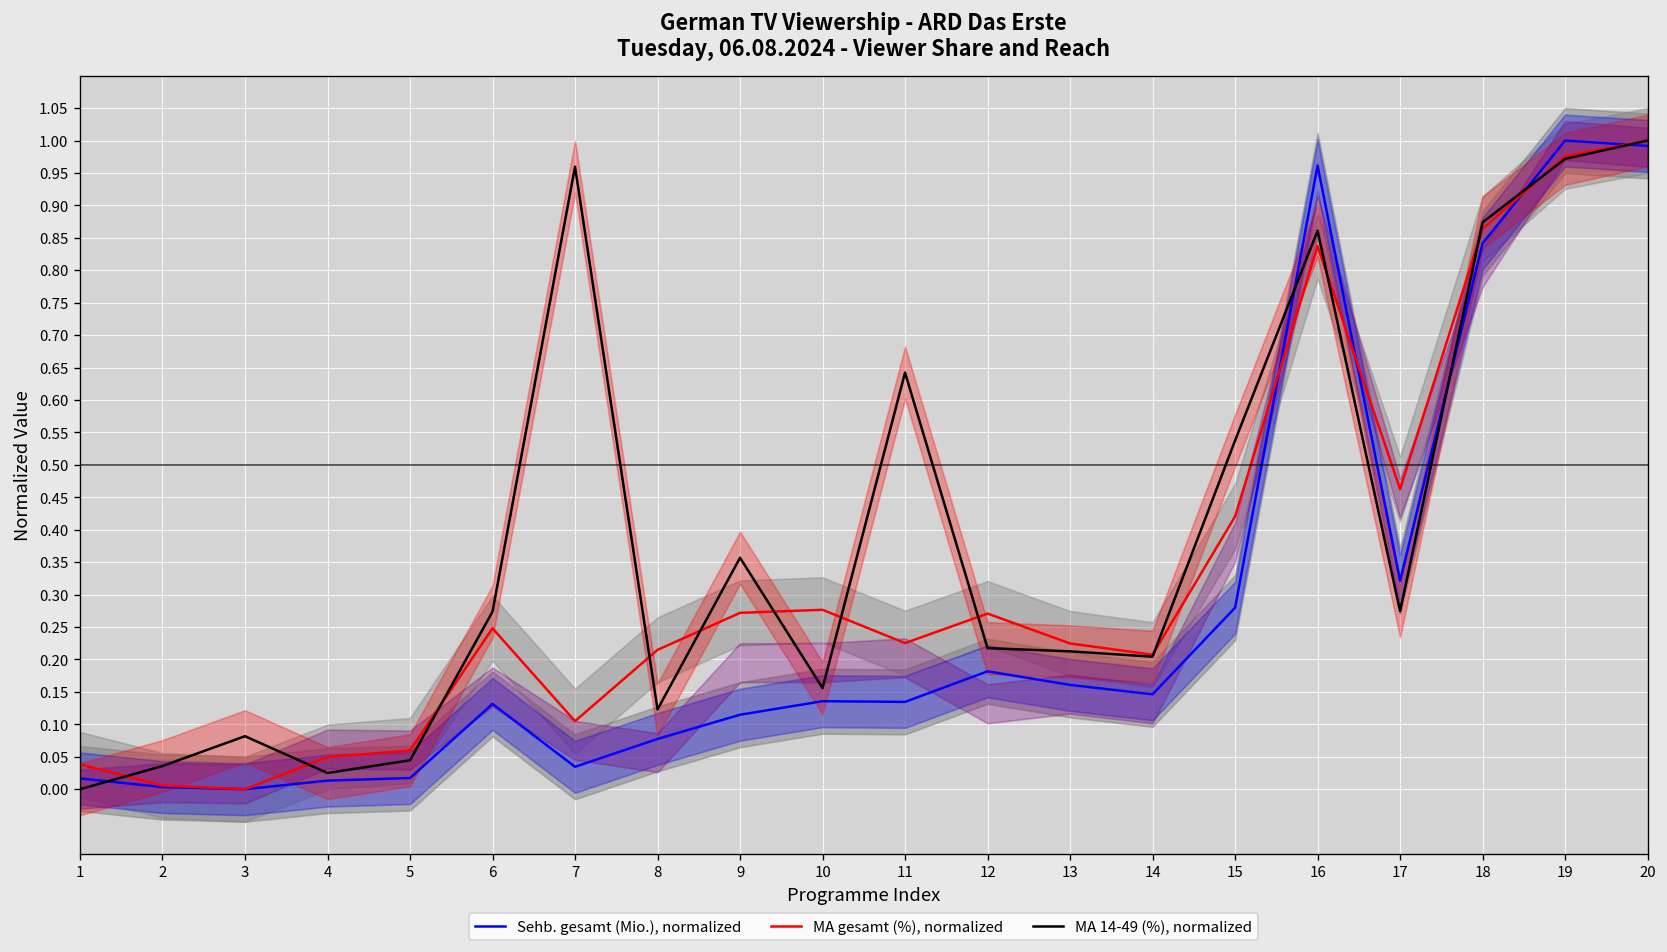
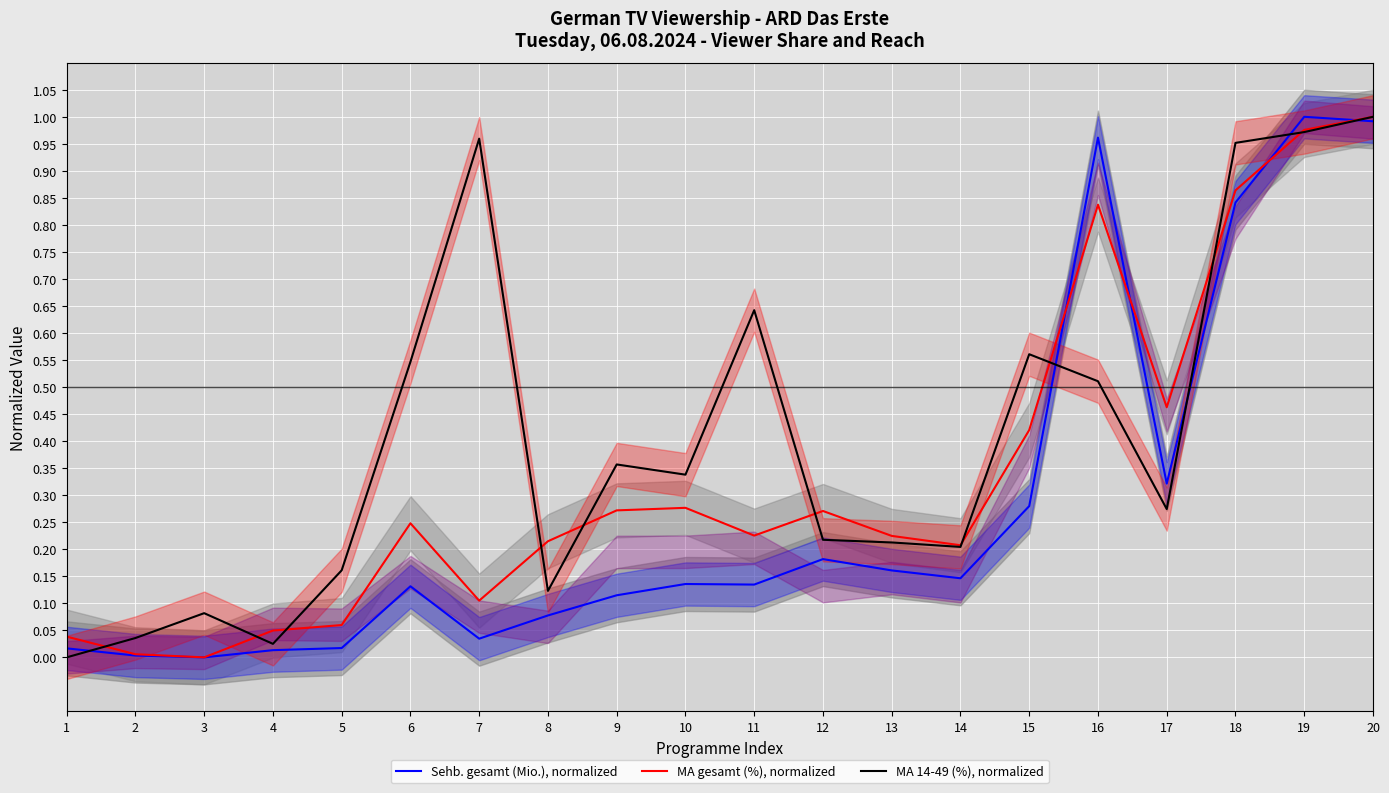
  {
    "MA 14-49 (%), normalized": {
      "1": 0.00,
      "3": 0.08,
      "4": 0.02,
-     "5": 0.04,
-     "6": 0.27,
+     "5": 0.16,
+     "6": 0.55,
      "7": 0.96,
      "9": 0.36,
-     "10": 0.16,
+     "10": 0.34,
      "11": 0.64,
-     "15": 0.54,
-     "16": 0.86,
+     "15": 0.56,
+     "16": 0.51,
      "17": 0.27,
-     "18": 0.87
+     "18": 0.95
    }
  }
